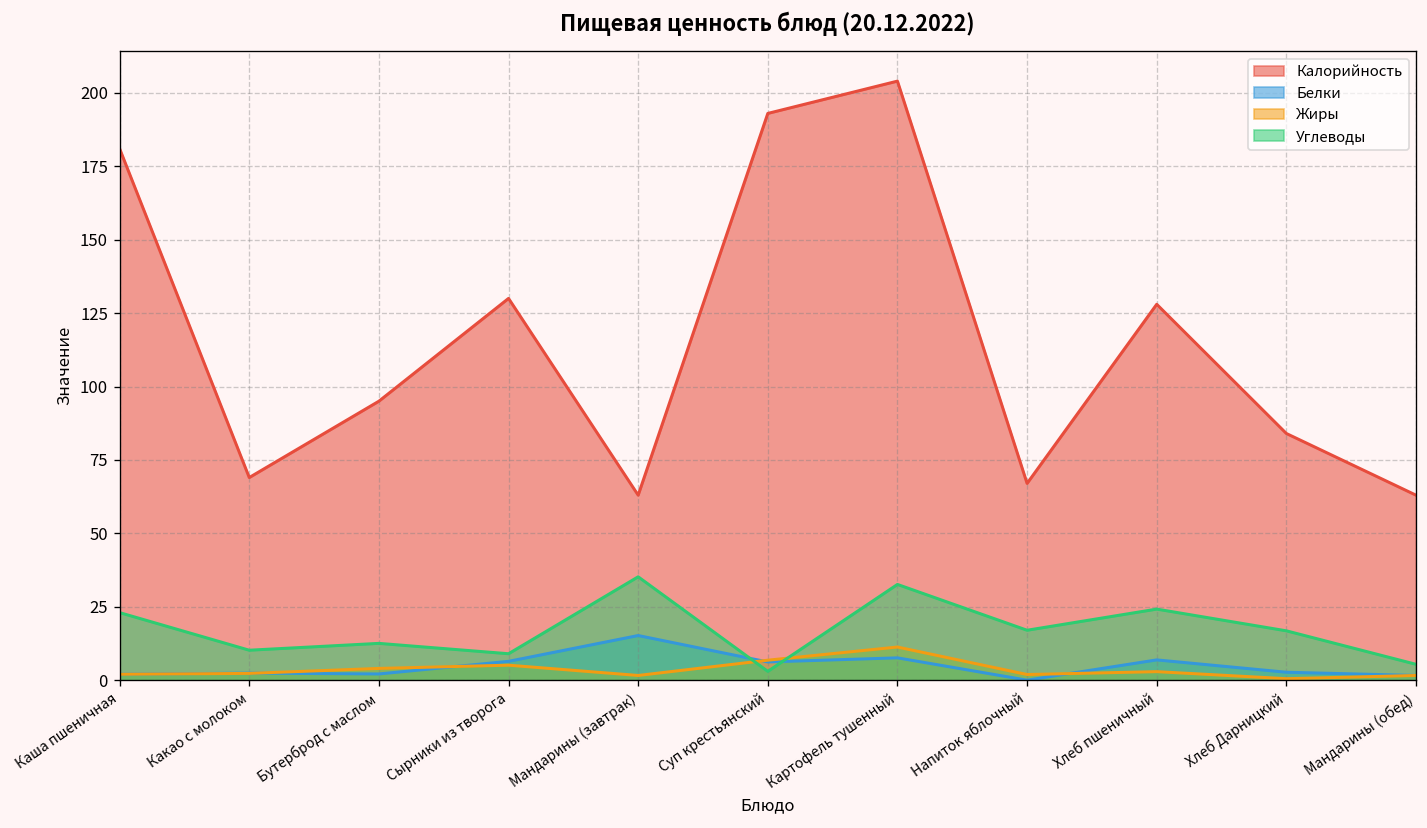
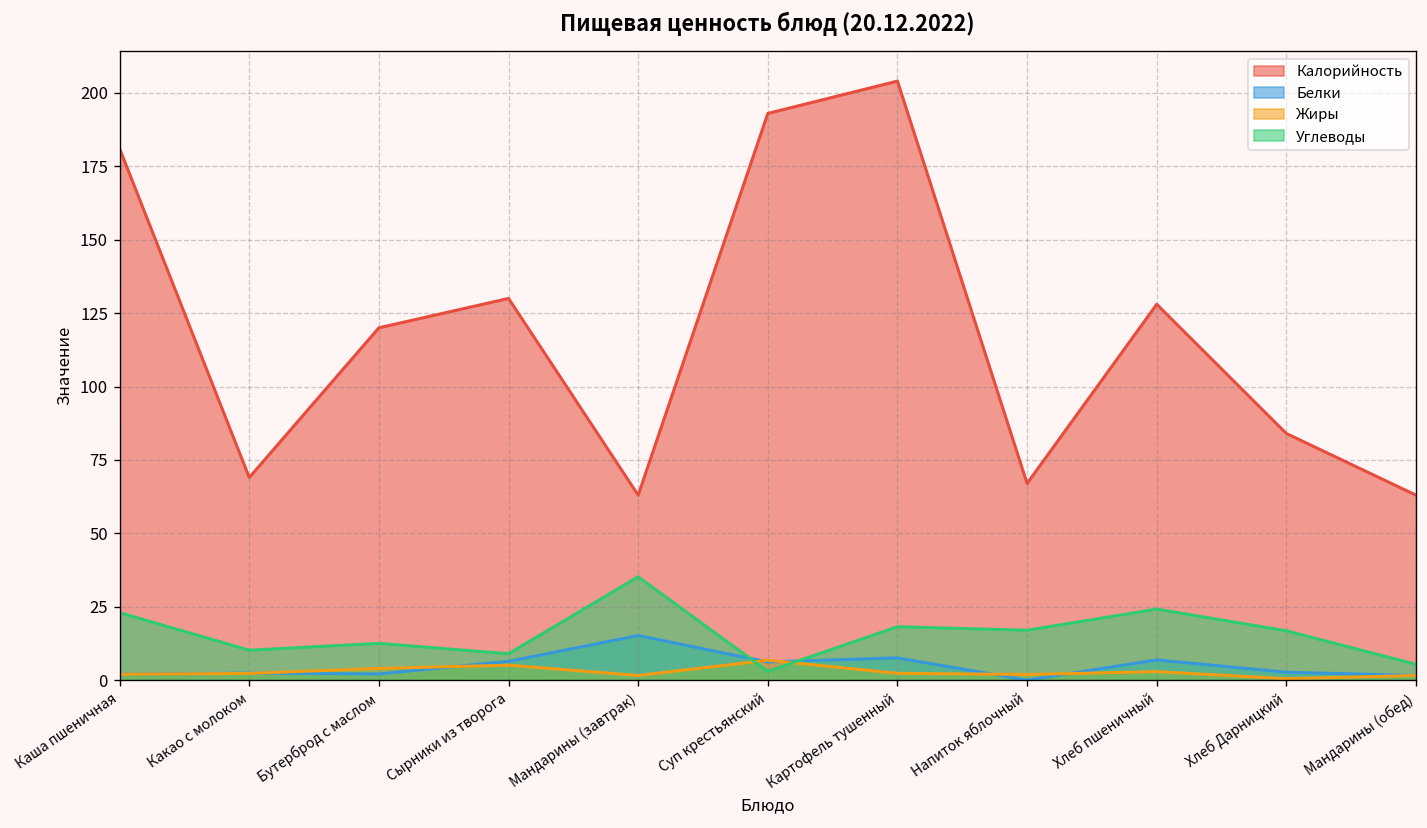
  {
    "Калорийность": {
      "Каша пшеничная": 181,
      "Какао с молоком": 69,
-     "Бутерброд с маслом": 95,
+     "Бутерброд с маслом": 120,
      "Сырники из творога": 130,
      "Мандарины (завтрак)": 63,
      "Суп крестьянский": 193,
      "Картофель тушенный": 204,
      "Напиток яблочный": 67,
      "Хлеб пшеничный": 128,
      "Хлеб Дарницкий": 84,
      "Мандарины (обед)": 63
    },
    "Белки": {
      "Бутерброд с маслом": 2,
      "Сырники из творога": 6,
      "Мандарины (завтрак)": 15,
      "Картофель тушенный": 8,
      "Напиток яблочный": 0,
      "Хлеб пшеничный": 7,
      "Хлеб Дарницкий": 3
    },
    "Жиры": {
      "Бутерброд с маслом": 4,
      "Сырники из творога": 5,
      "Мандарины (завтрак)": 2,
-     "Картофель тушенный": 11,
+     "Картофель тушенный": 2,
      "Напиток яблочный": 2,
      "Хлеб пшеничный": 3,
      "Хлеб Дарницкий": 1
    },
    "Углеводы": {
      "Каша пшеничная": 23,
      "Какао с молоком": 10,
      "Бутерброд с маслом": 13,
      "Сырники из творога": 9,
      "Мандарины (завтрак)": 35,
      "Суп крестьянский": 3,
-     "Картофель тушенный": 33,
+     "Картофель тушенный": 18,
      "Напиток яблочный": 17,
      "Хлеб пшеничный": 24,
      "Хлеб Дарницкий": 17,
      "Мандарины (обед)": 5
    }
  }
